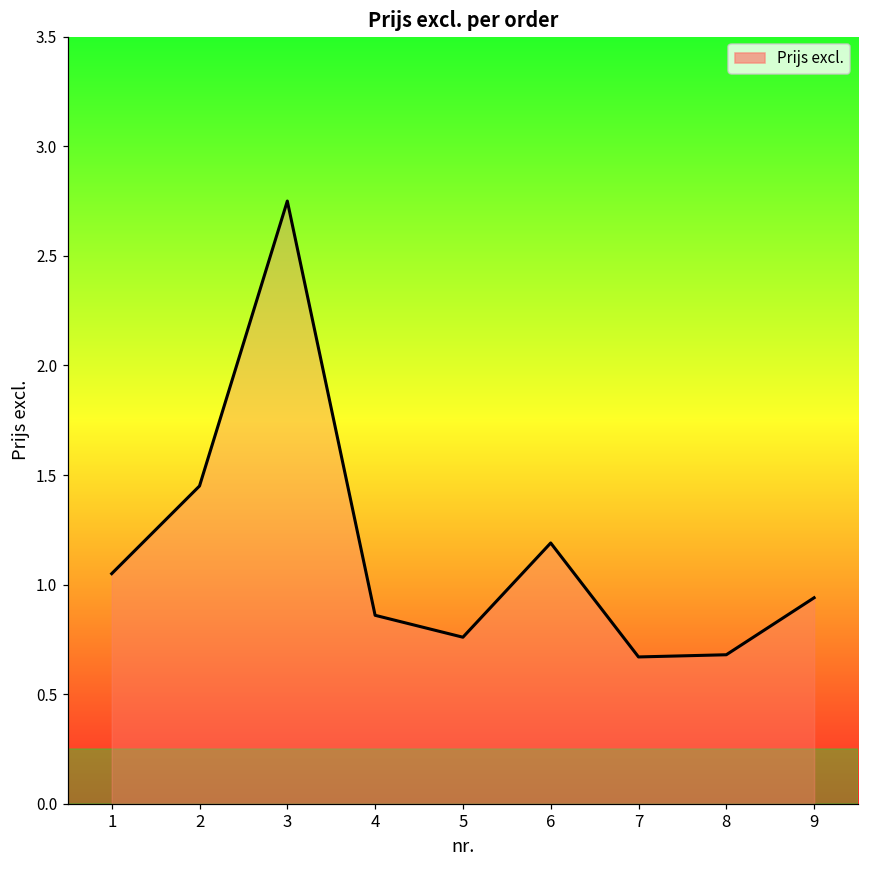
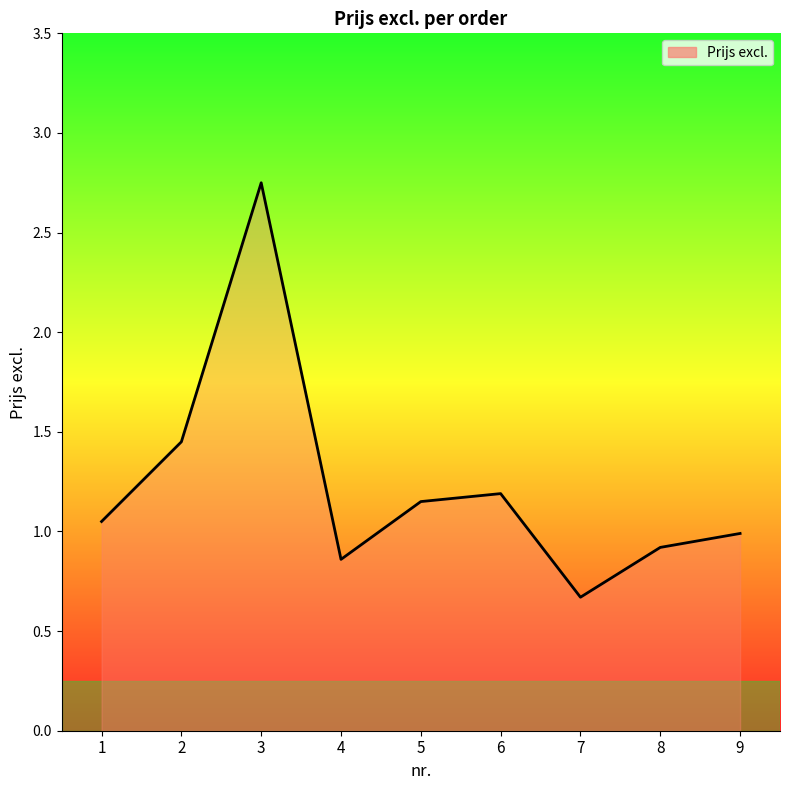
  {
    "1": 1.05,
    "2": 1.45,
    "3": 2.75,
    "4": 0.86,
-   "5": 0.76,
+   "5": 1.15,
    "6": 1.19,
    "7": 0.67,
-   "8": 0.68,
-   "9": 0.94
+   "8": 0.92,
+   "9": 0.99
  }
